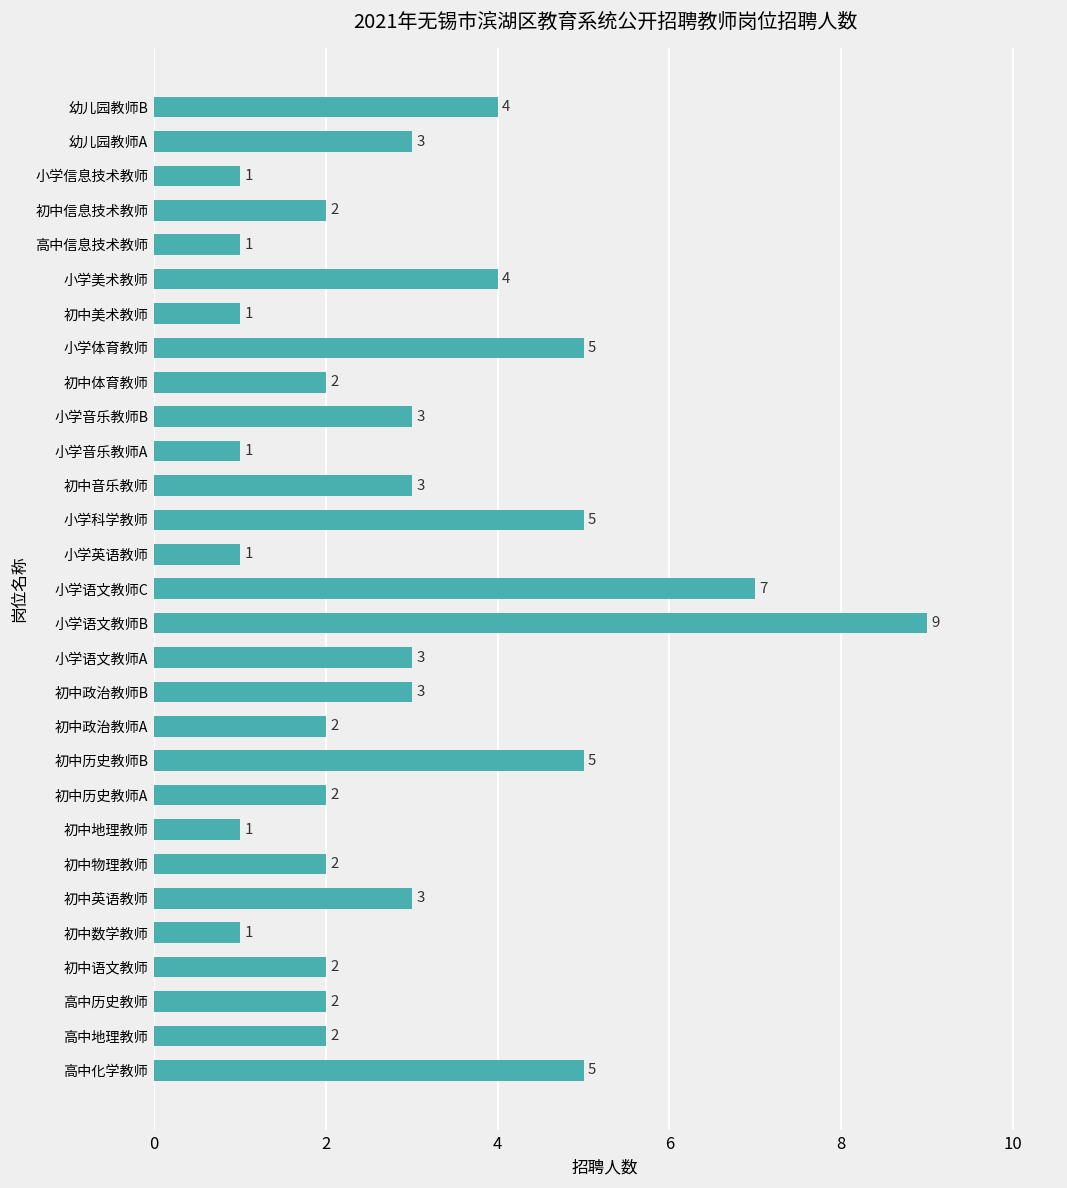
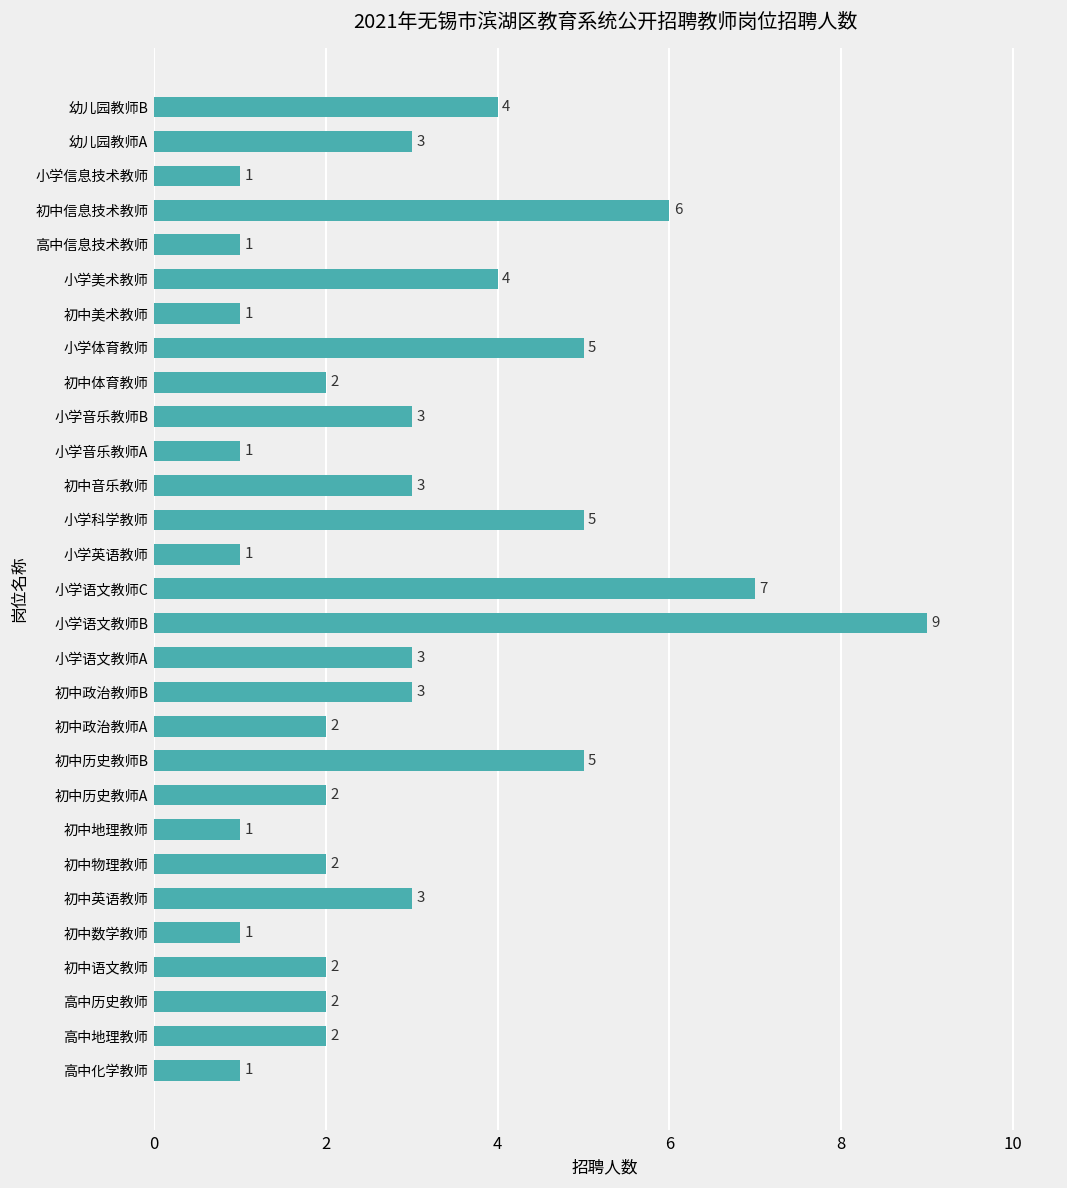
  {
    "幼儿园教师B": 4,
    "幼儿园教师A": 3,
    "小学信息技术教师": 1,
-   "初中信息技术教师": 2,
+   "初中信息技术教师": 6,
    "高中信息技术教师": 1,
    "小学美术教师": 4,
    "初中美术教师": 1,
    "小学体育教师": 5,
    "初中体育教师": 2,
    "小学音乐教师B": 3,
    "小学音乐教师A": 1,
    "初中音乐教师": 3,
    "小学科学教师": 5,
    "小学英语教师": 1,
    "小学语文教师C": 7,
    "小学语文教师B": 9,
    "小学语文教师A": 3,
    "初中政治教师B": 3,
    "初中政治教师A": 2,
    "初中历史教师B": 5,
    "初中历史教师A": 2,
    "初中地理教师": 1,
    "初中物理教师": 2,
    "初中英语教师": 3,
    "初中数学教师": 1,
    "初中语文教师": 2,
    "高中历史教师": 2,
    "高中地理教师": 2,
-   "高中化学教师": 5
+   "高中化学教师": 1
  }
